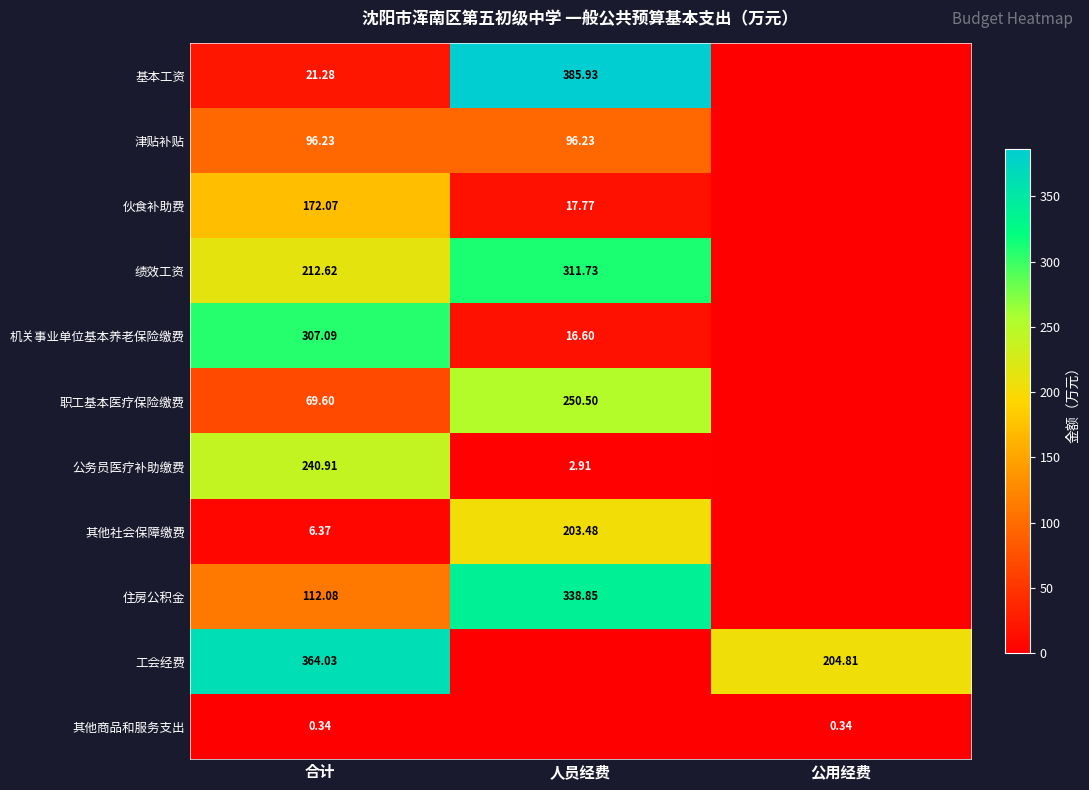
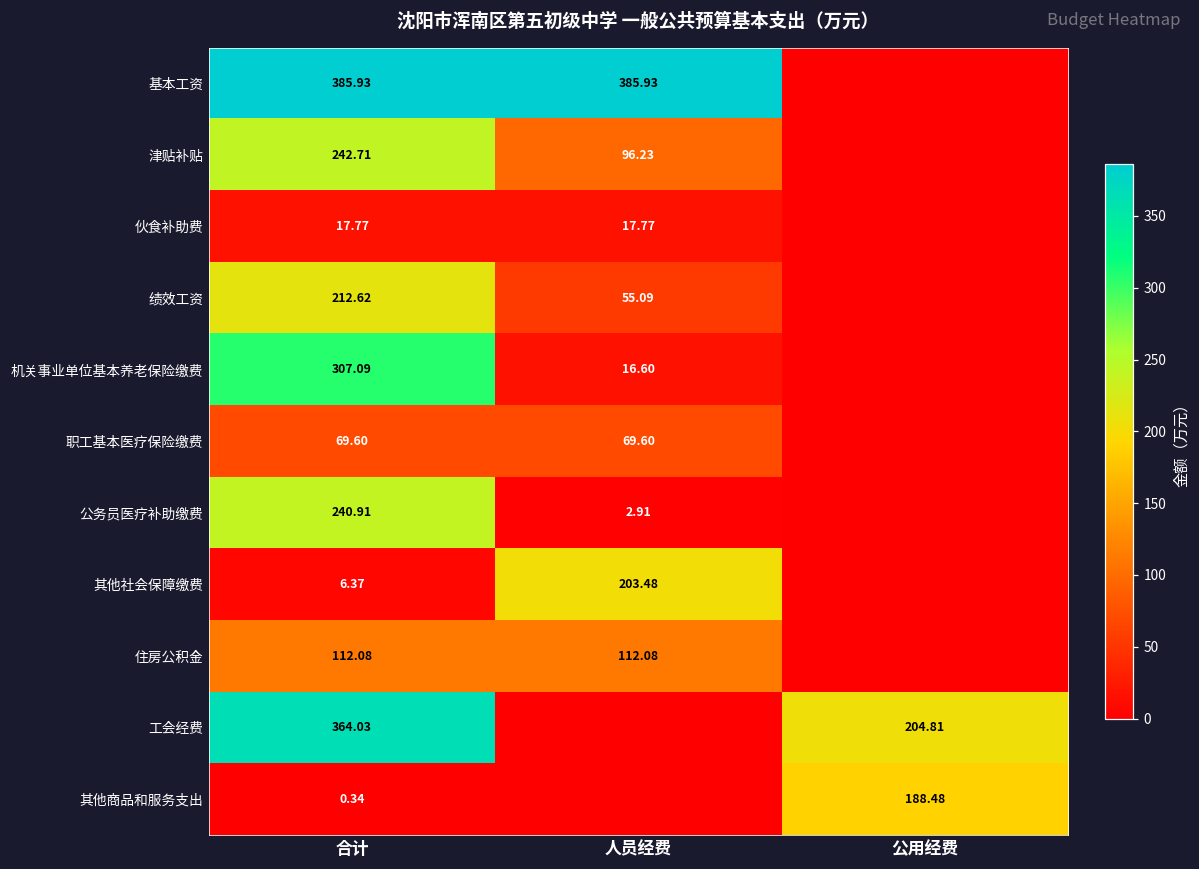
  {
    "基本工资": {
-     "合计": 21.28,
+     "合计": 385.93,
      "人员经费": 385.93
    },
    "津贴补贴": {
-     "合计": 96.23,
+     "合计": 242.71,
      "人员经费": 96.23
    },
    "伙食补助费": {
-     "合计": 172.07,
+     "合计": 17.77,
      "人员经费": 17.77
    },
    "绩效工资": {
      "合计": 212.62,
-     "人员经费": 311.73
+     "人员经费": 55.09
    },
    "机关事业单位基本养老保险缴费": {
      "合计": 307.09,
      "人员经费": 16.60
    },
    "职工基本医疗保险缴费": {
      "合计": 69.60,
-     "人员经费": 250.50
+     "人员经费": 69.60
    },
    "公务员医疗补助缴费": {
      "合计": 240.91,
      "人员经费": 2.91
    },
    "其他社会保障缴费": {
      "合计": 6.37,
      "人员经费": 203.48
    },
    "住房公积金": {
      "合计": 112.08,
-     "人员经费": 338.85
+     "人员经费": 112.08
    },
    "工会经费": {
      "合计": 364.03,
      "公用经费": 204.81
    },
    "其他商品和服务支出": {
      "合计": 0.34,
-     "公用经费": 0.34
+     "公用经费": 188.48
    }
  }
